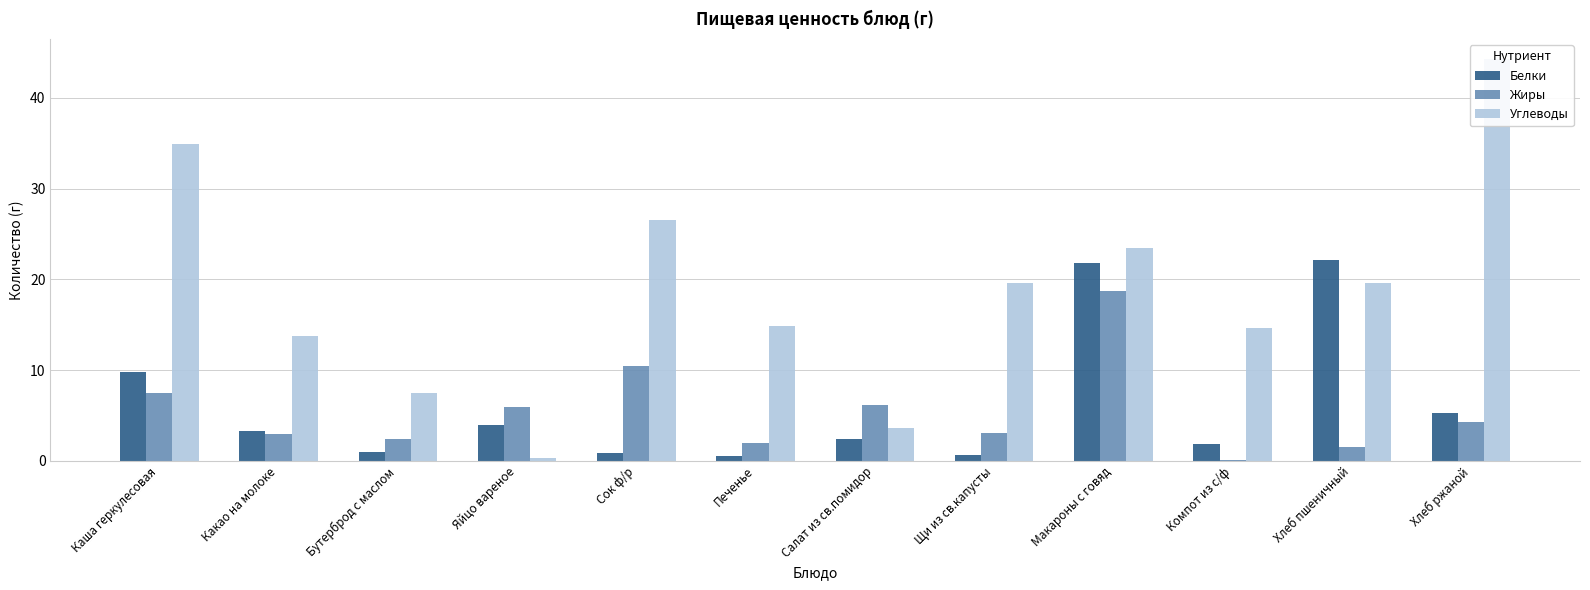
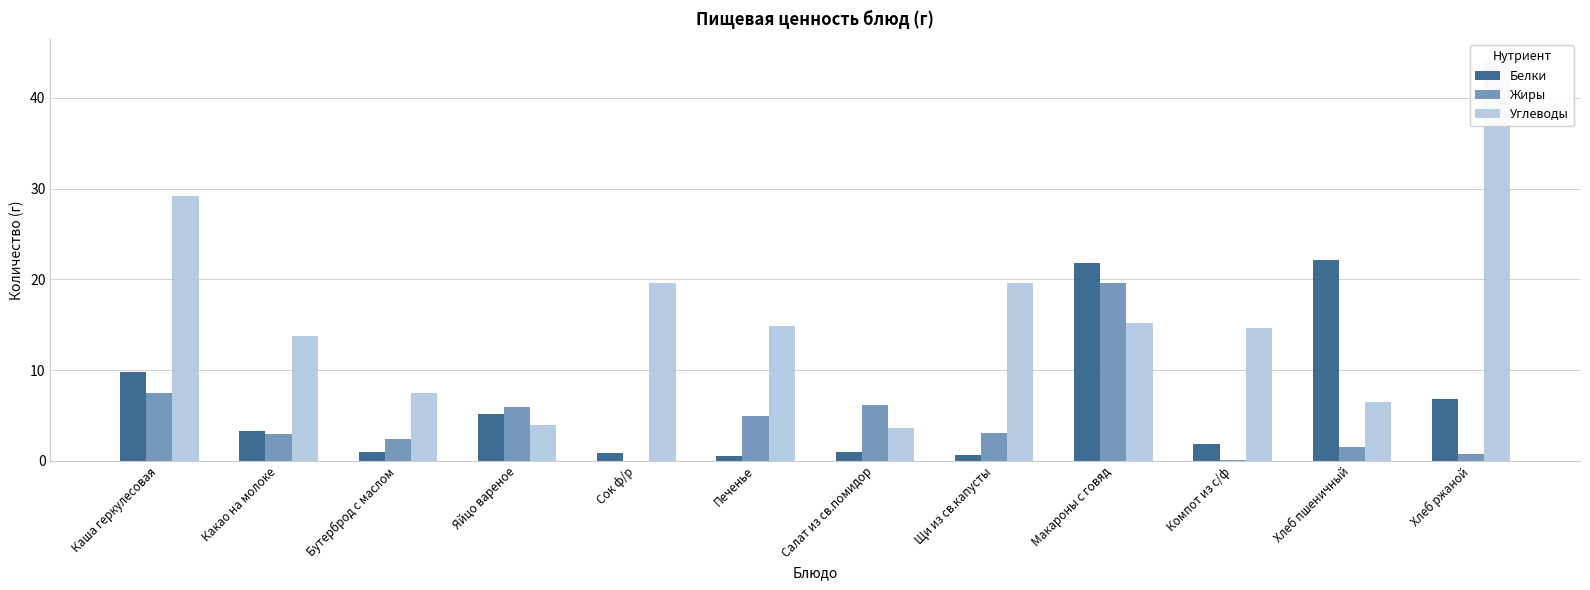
  {
    "Белки": {
      "Каша геркулесовая": 10,
      "Какао на молоке": 3,
      "Бутерброд с маслом": 1,
-     "Яйцо вареное": 4,
+     "Яйцо вареное": 5,
      "Сок ф/р": 1,
      "Печенье": 1,
-     "Салат из св.помидор": 2,
+     "Салат из св.помидор": 1,
      "Щи из св.капусты": 1,
      "Макароны с говяд": 22,
      "Компот из с/ф": 2,
      "Хлеб пшеничный": 22,
-     "Хлеб ржаной": 5
+     "Хлеб ржаной": 7
    },
    "Жиры": {
      "Каша геркулесовая": 7,
      "Какао на молоке": 3,
      "Бутерброд с маслом": 2,
      "Яйцо вареное": 6,
-     "Сок ф/р": 11,
-     "Печенье": 2,
+     "Сок ф/р": 0,
+     "Печенье": 5,
      "Салат из св.помидор": 6,
      "Щи из св.капусты": 3,
-     "Макароны с говяд": 19,
+     "Макароны с говяд": 20,
      "Хлеб пшеничный": 2,
-     "Хлеб ржаной": 4
+     "Хлеб ржаной": 1
    },
    "Углеводы": {
-     "Каша геркулесовая": 35,
+     "Каша геркулесовая": 29,
      "Какао на молоке": 14,
      "Бутерброд с маслом": 7,
-     "Яйцо вареное": 0,
-     "Сок ф/р": 27,
+     "Яйцо вареное": 4,
+     "Сок ф/р": 20,
      "Печенье": 15,
      "Салат из св.помидор": 4,
      "Щи из св.капусты": 20,
-     "Макароны с говяд": 24,
+     "Макароны с говяд": 15,
      "Компот из с/ф": 15,
-     "Хлеб пшеничный": 20
+     "Хлеб пшеничный": 7
    }
  }
